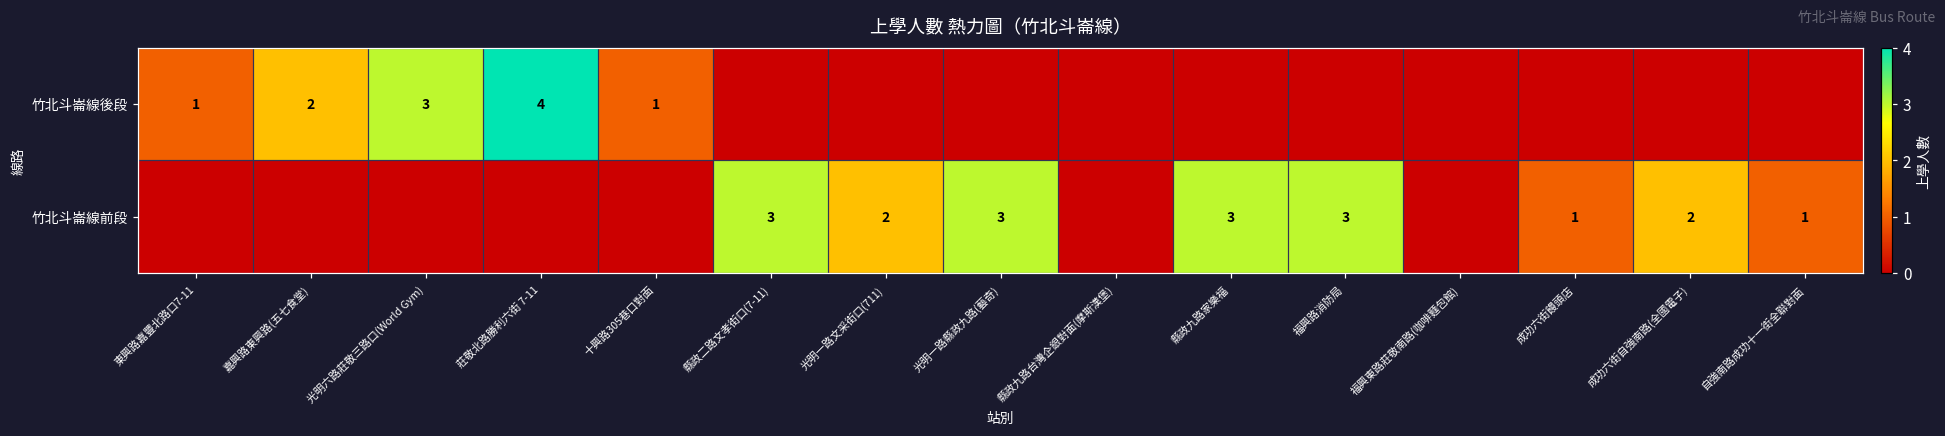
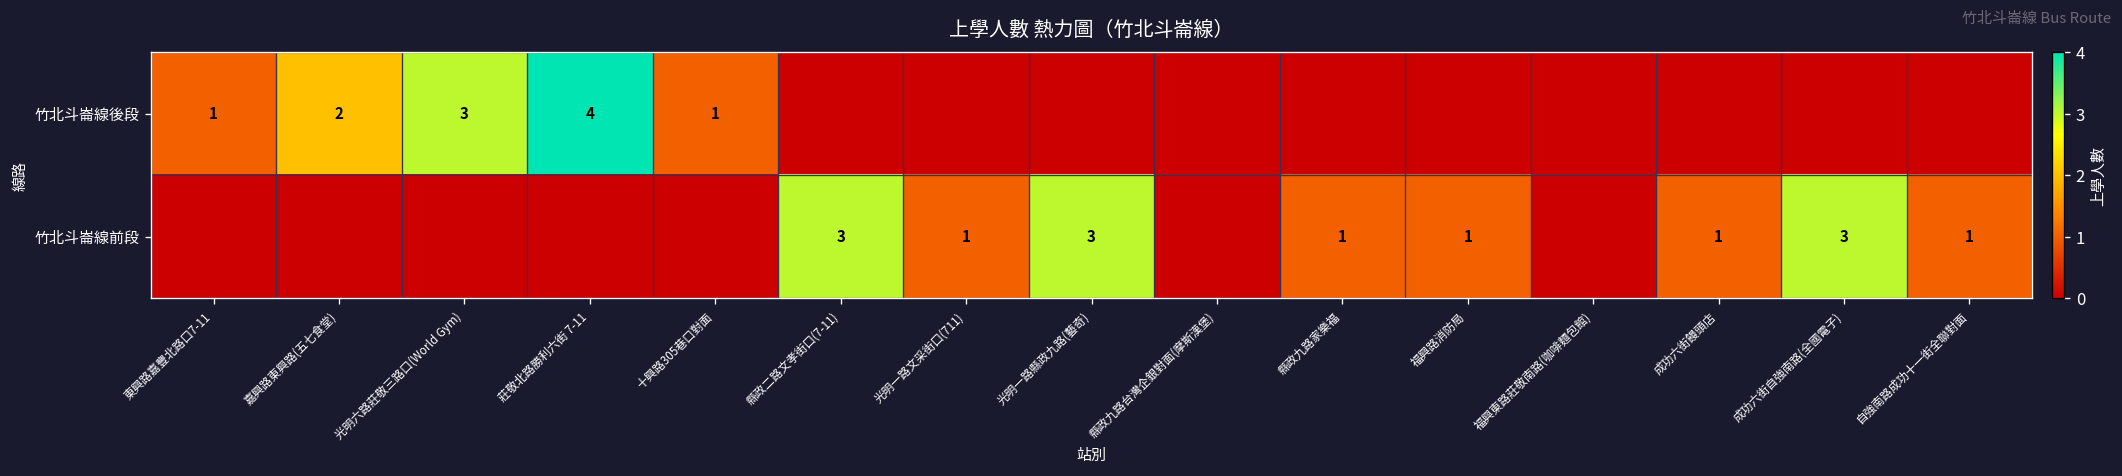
  {
    "竹北斗崙線後段": {
      "東興路嘉豐北路口7-11": 1,
      "嘉興路東興路(五七食堂)": 2,
      "光明六路莊敬三路口(World Gym)": 3,
      "莊敬北路勝利六街 7-11": 4,
      "十興路305巷口對面": 1
    },
    "竹北斗崙線前段": {
      "縣政二路文孝街口(7-11)": 3,
-     "光明一路文采街口(711)": 2,
+     "光明一路文采街口(711)": 1,
      "光明一路縣政九路(藝奇)": 3,
-     "縣政九路家樂福": 3,
-     "福興路消防局": 3,
+     "縣政九路家樂福": 1,
+     "福興路消防局": 1,
      "成功六街饅頭店": 1,
-     "成功六街自強南路(全國電子)": 2,
+     "成功六街自強南路(全國電子)": 3,
      "自強南路成功十一街全聯對面": 1
    }
  }
